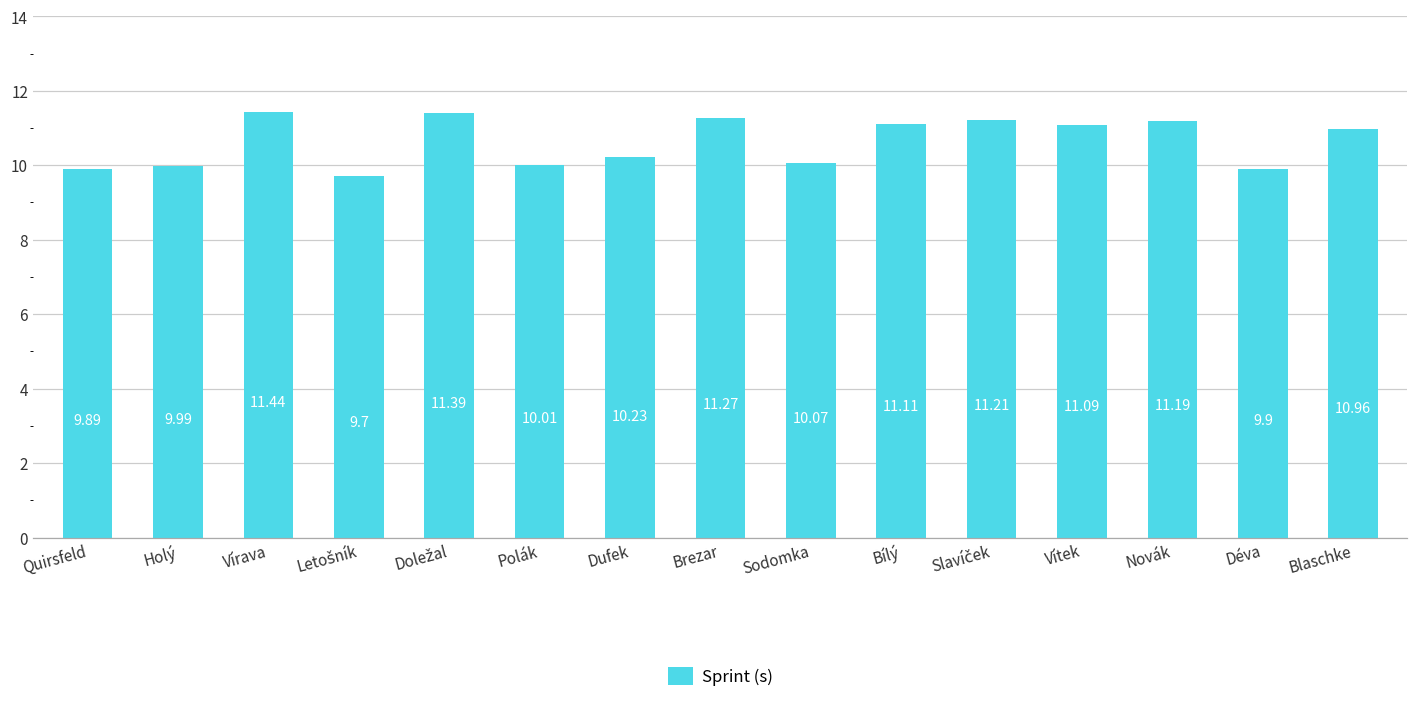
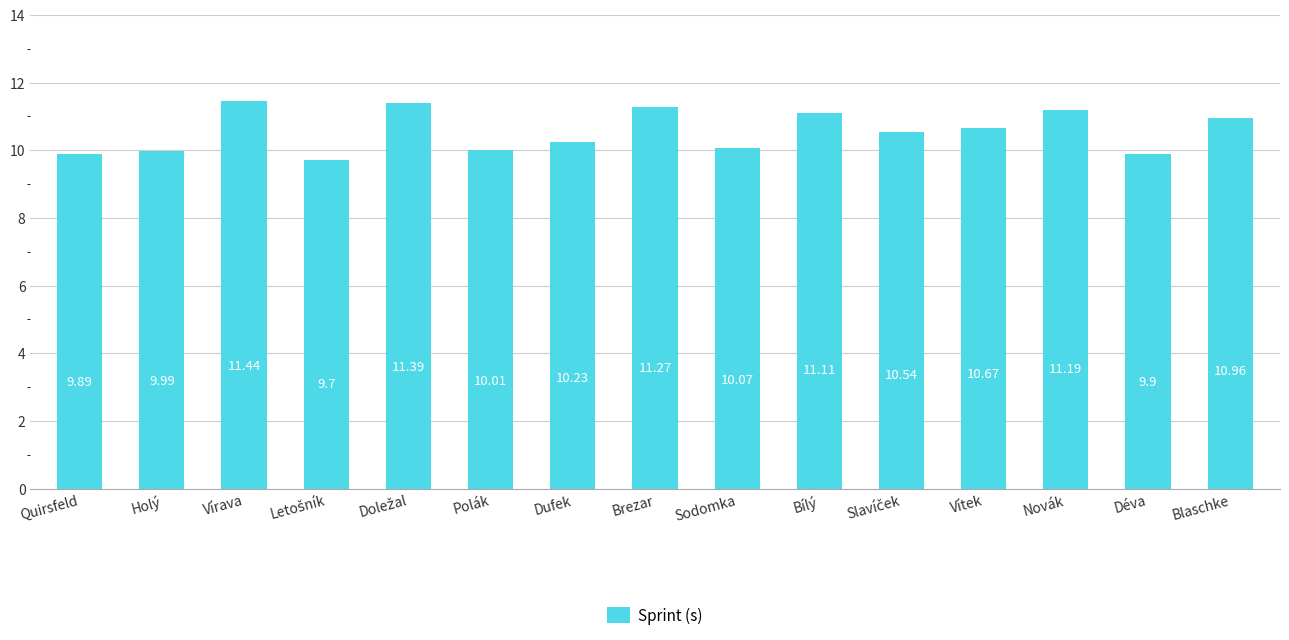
  {
    "Quirsfeld": 9.89,
    "Holý": 9.99,
    "Vírava": 11.44,
    "Letošník": 9.7,
    "Doležal": 11.39,
    "Polák": 10.01,
    "Dufek": 10.23,
    "Brezar": 11.27,
    "Sodomka": 10.07,
    "Bílý": 11.11,
-   "Slavíček": 11.21,
-   "Vítek": 11.09,
+   "Slavíček": 10.54,
+   "Vítek": 10.67,
    "Novák": 11.19,
    "Déva": 9.9,
    "Blaschke": 10.96
  }
